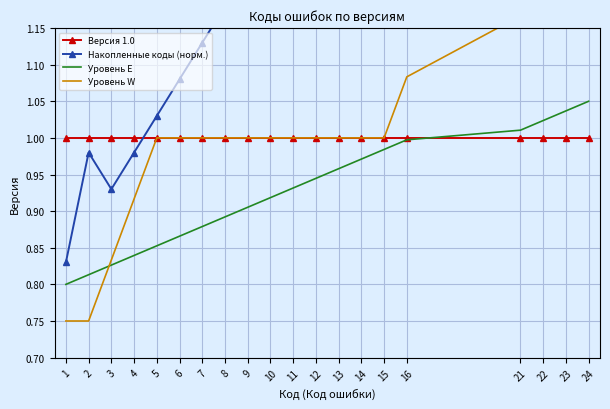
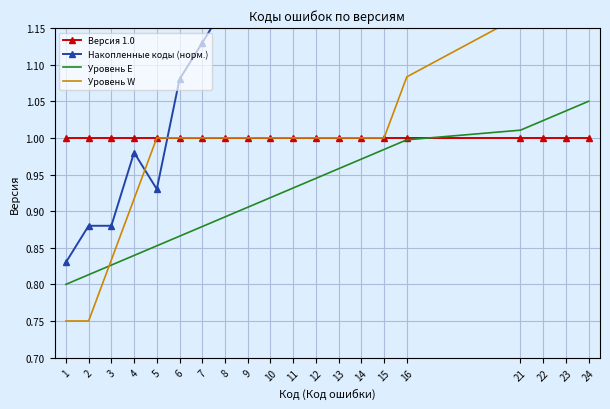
  {
    "Версия 1.0": {
      "1": 1.00,
      "2": 1.00,
      "3": 1.00,
      "4": 1.00,
      "21": 1.00,
      "22": 1.00,
      "23": 1.00,
      "24": 1.00
    },
    "Накопленные коды (норм.)": {
      "1": 0.83,
-     "2": 0.98,
-     "3": 0.93,
+     "2": 0.88,
+     "3": 0.88,
      "4": 0.98,
-     "5": 1.03
+     "5": 0.93
    },
    "Уровень E": {
      "1": 0.80,
      "2": 0.81,
      "3": 0.83,
      "4": 0.84,
      "5": 0.85,
      "6": 0.87,
      "7": 0.88,
      "8": 0.89,
      "9": 0.91,
      "10": 0.92,
      "11": 0.93,
      "12": 0.94,
      "13": 0.96,
      "14": 0.97,
      "15": 0.98,
      "21": 1.01,
      "22": 1.02,
      "23": 1.04,
      "24": 1.05
    },
    "Уровень W": {
      "1": 0.75,
      "2": 0.75,
      "3": 0.83,
      "4": 0.92,
      "16": 1.08
    }
  }
